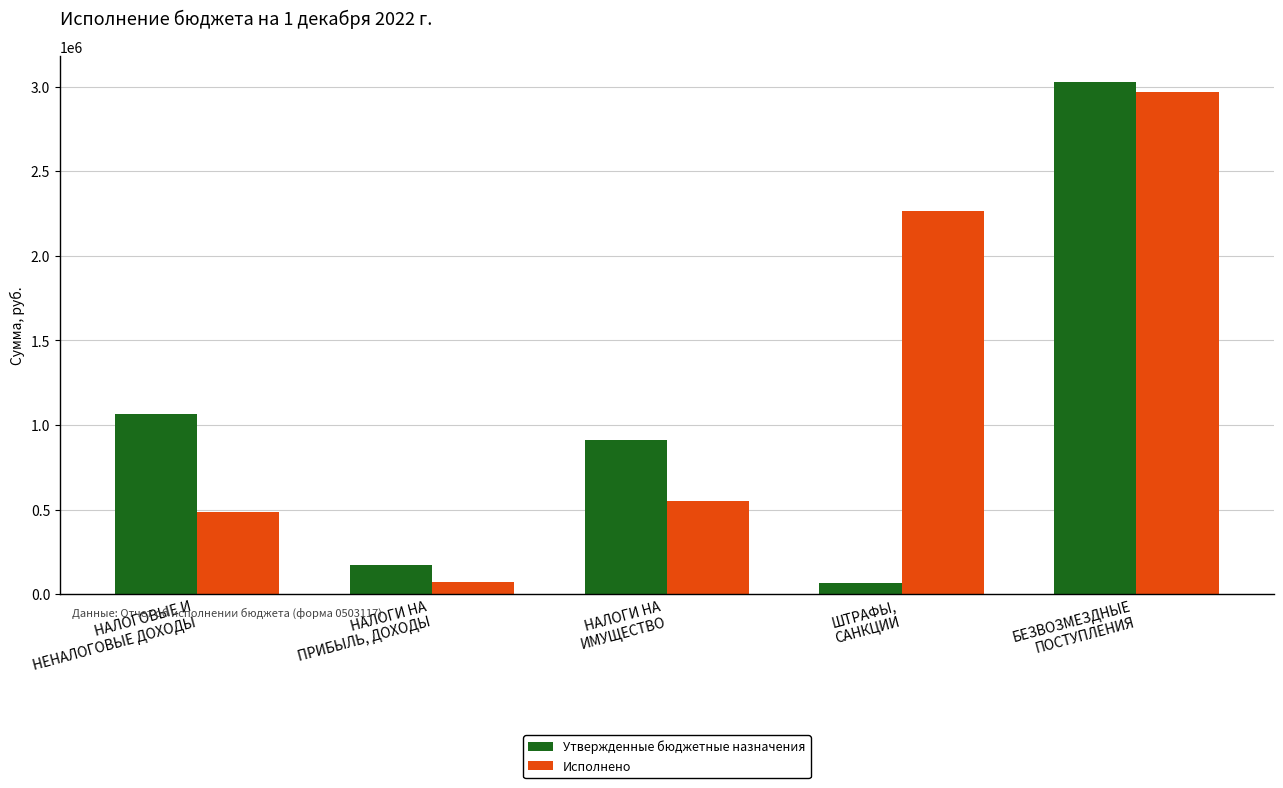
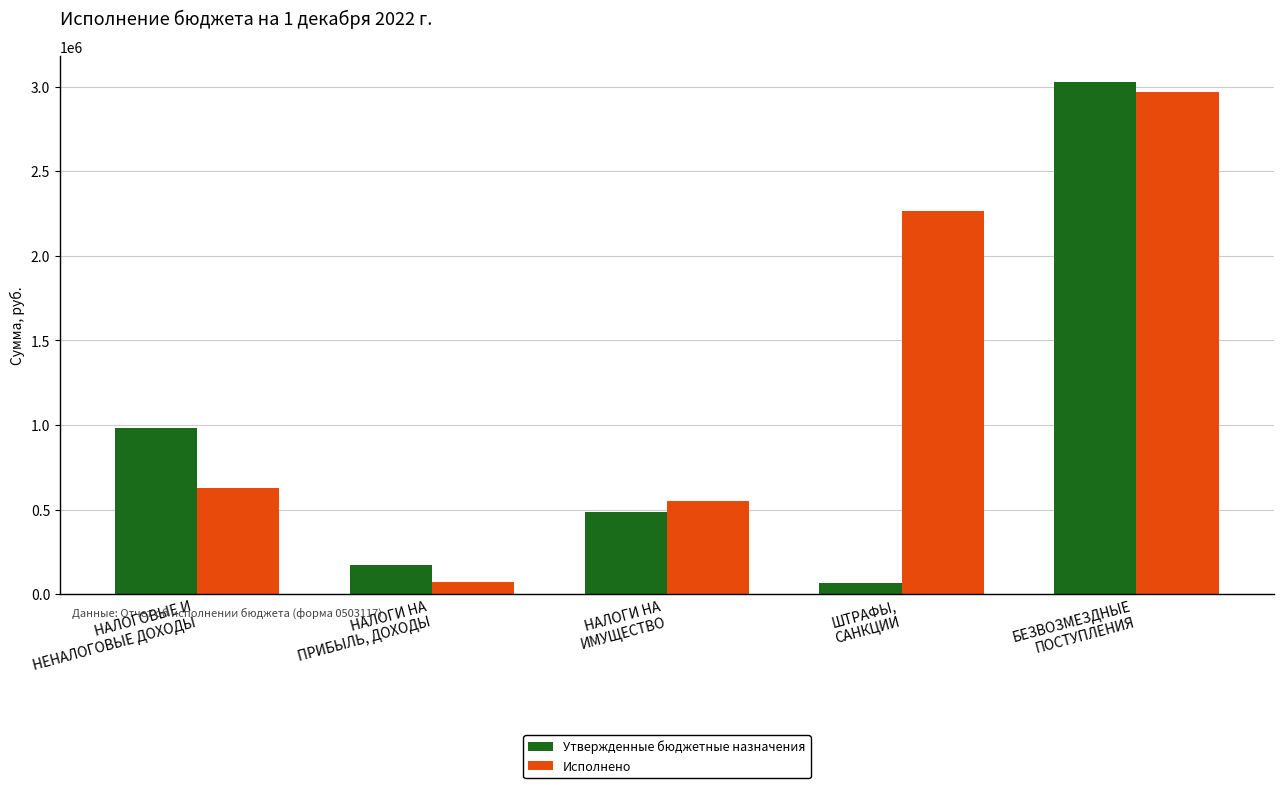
  {
    "Утвержденные бюджетные назначения": {
-     "НАЛОГОВЫЕ И НЕНАЛОГОВЫЕ ДОХОДЫ": 1070000,
+     "НАЛОГОВЫЕ И НЕНАЛОГОВЫЕ ДОХОДЫ": 990000,
      "НАЛОГИ НА ПРИБЫЛЬ, ДОХОДЫ": 180000,
-     "НАЛОГИ НА ИМУЩЕСТВО": 910000,
+     "НАЛОГИ НА ИМУЩЕСТВО": 480000,
      "ШТРАФЫ, САНКЦИИ": 70000,
      "БЕЗВОЗМЕЗДНЫЕ ПОСТУПЛЕНИЯ": 3030000
    },
    "Исполнено": {
-     "НАЛОГОВЫЕ И НЕНАЛОГОВЫЕ ДОХОДЫ": 490000,
+     "НАЛОГОВЫЕ И НЕНАЛОГОВЫЕ ДОХОДЫ": 630000,
      "НАЛОГИ НА ПРИБЫЛЬ, ДОХОДЫ": 70000,
      "НАЛОГИ НА ИМУЩЕСТВО": 550000,
      "ШТРАФЫ, САНКЦИИ": 2260000,
      "БЕЗВОЗМЕЗДНЫЕ ПОСТУПЛЕНИЯ": 2970000
    }
  }
